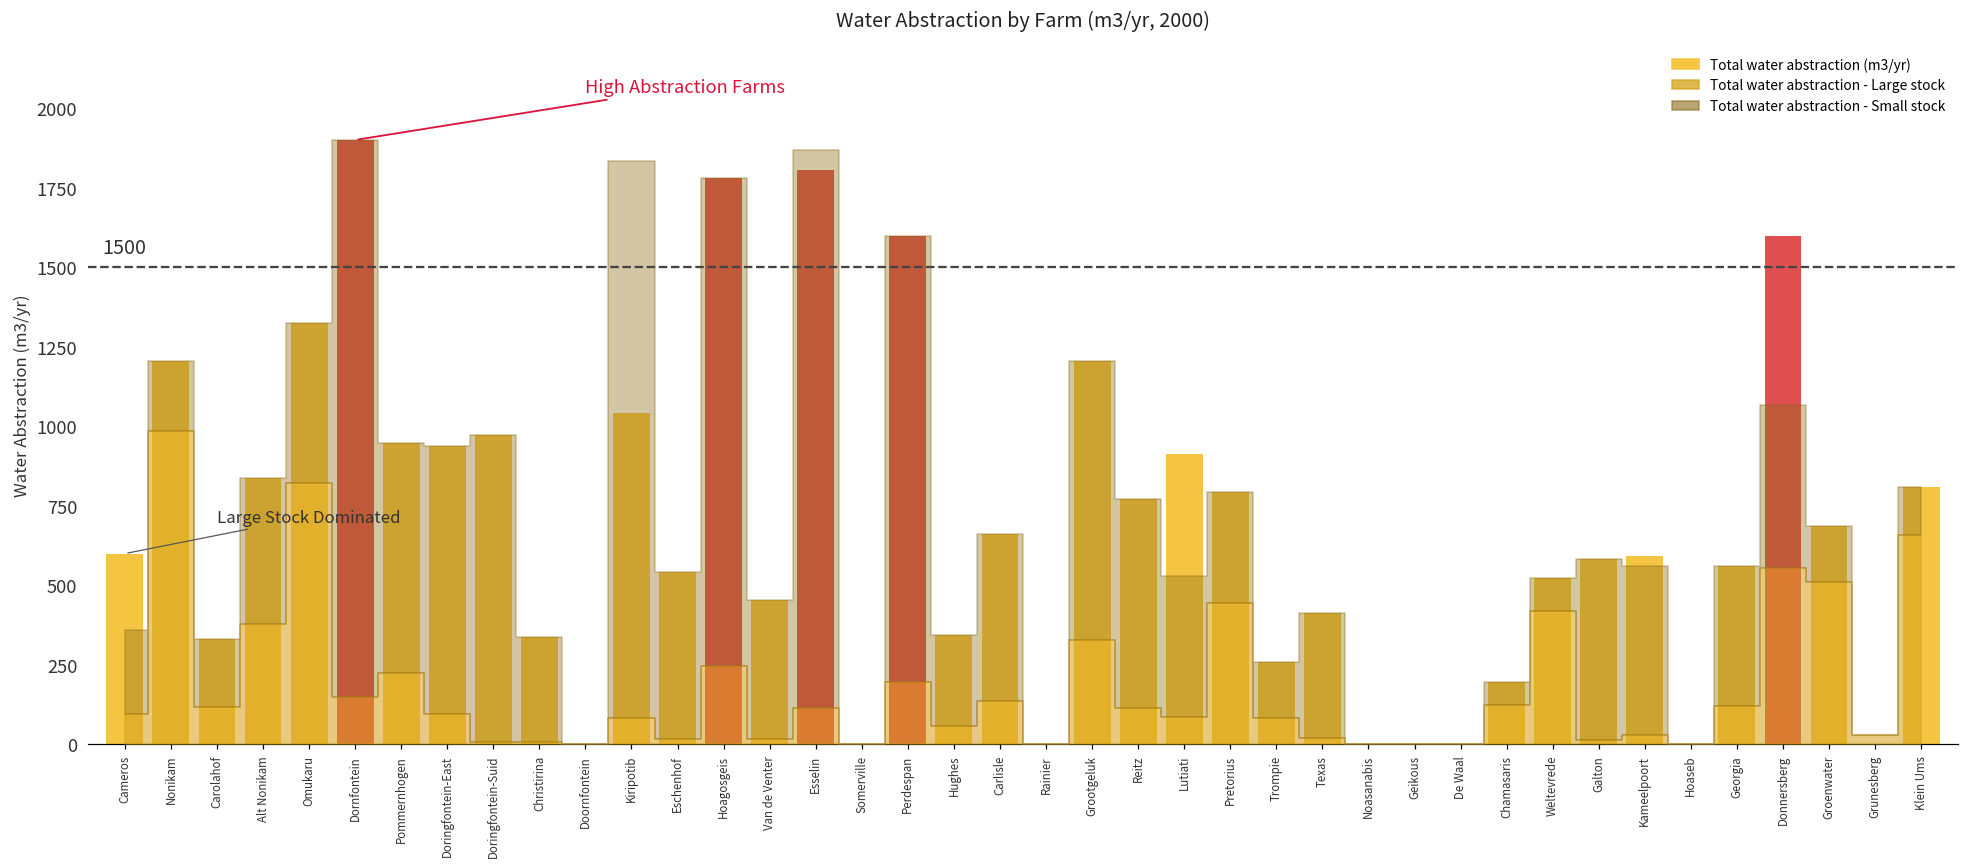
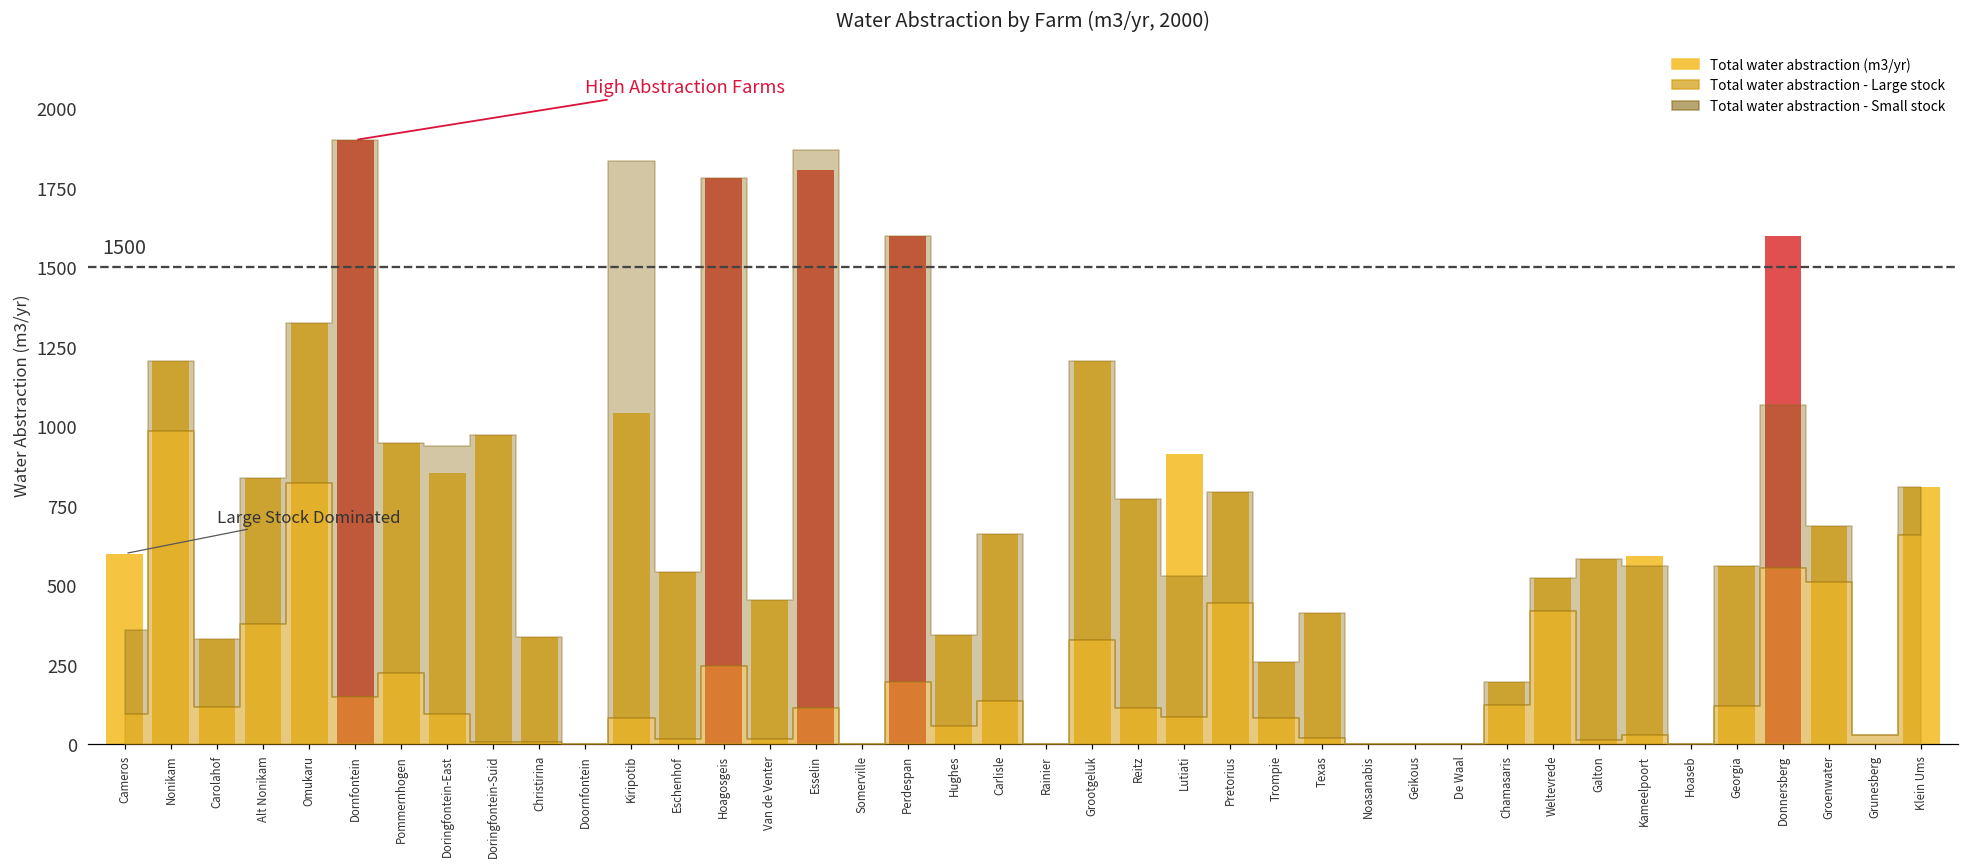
  {
    "Total water abstraction (m3/yr)": {
      "Cameros": 600,
      "Nonikam": 1200,
      "Carolahof": 330,
      "Alt Nonikam": 840,
      "Omukaru": 1320,
      "Dornfontein": 1900,
      "Pommernhogen": 950,
-     "Doringfontein-East": 940,
+     "Doringfontein-East": 850,
      "Doringfontein-Suid": 970,
      "Christirina": 340,
      "Doornfontein": 0,
      "Kiripotib": 1040,
      "Eschenhof": 540,
      "Hoagosgeis": 1780,
      "Van de Venter": 450,
      "Esselin": 1810,
      "Somerville": 0,
      "Perdespan": 1600,
      "Hughes": 340,
      "Carlisle": 660,
      "Rainier": 0,
      "Grootgeluk": 1200,
      "Reitz": 770,
      "Lutiati": 910,
      "Pretorius": 790,
      "Trompie": 260,
      "Texas": 410,
      "Noasanabis": 0,
      "Geikous": 0,
      "De Waal": 0,
      "Chamasaris": 200,
      "Weltevrede": 520,
      "Galton": 580,
      "Kameelpoort": 590,
      "Hoaseb": 0,
      "Georgia": 560,
      "Donnersberg": 1600,
      "Groenwater": 690,
      "Grunesberg": 0,
      "Klein Ums": 810
    }
  }
